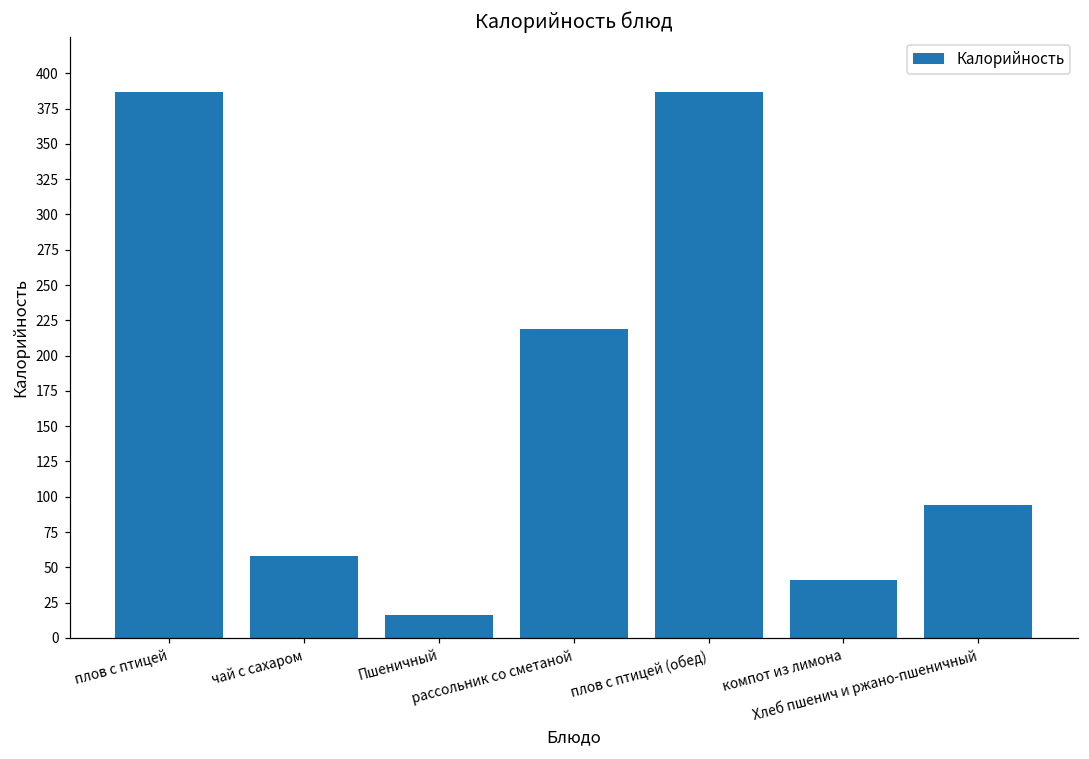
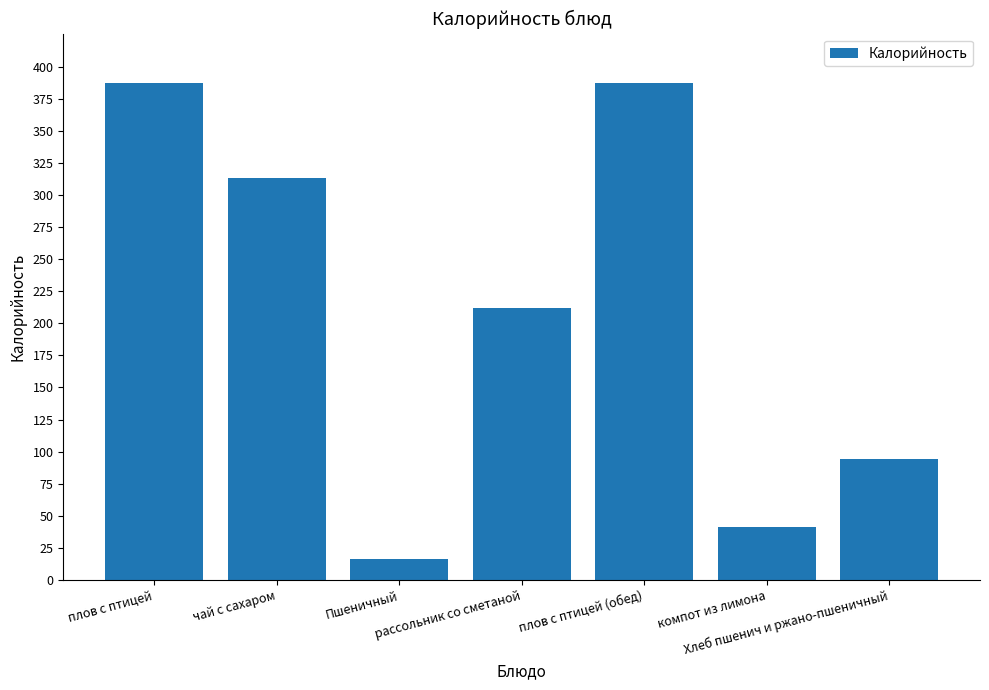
  {
    "плов с птицей": 387,
-   "чай с сахаром": 58,
+   "чай с сахаром": 313,
    "Пшеничный": 16,
-   "рассольник со сметаной": 219,
+   "рассольник со сметаной": 212,
    "плов с птицей (обед)": 387,
    "компот из лимона": 41,
    "Хлеб пшенич и ржано-пшеничный": 94
  }
